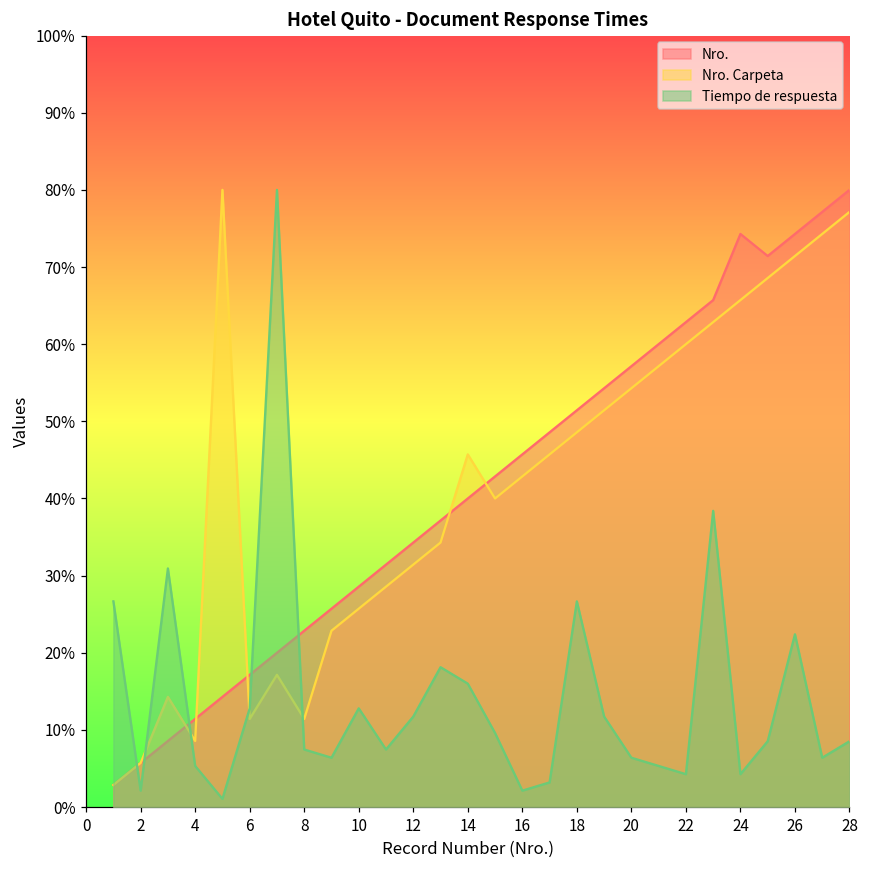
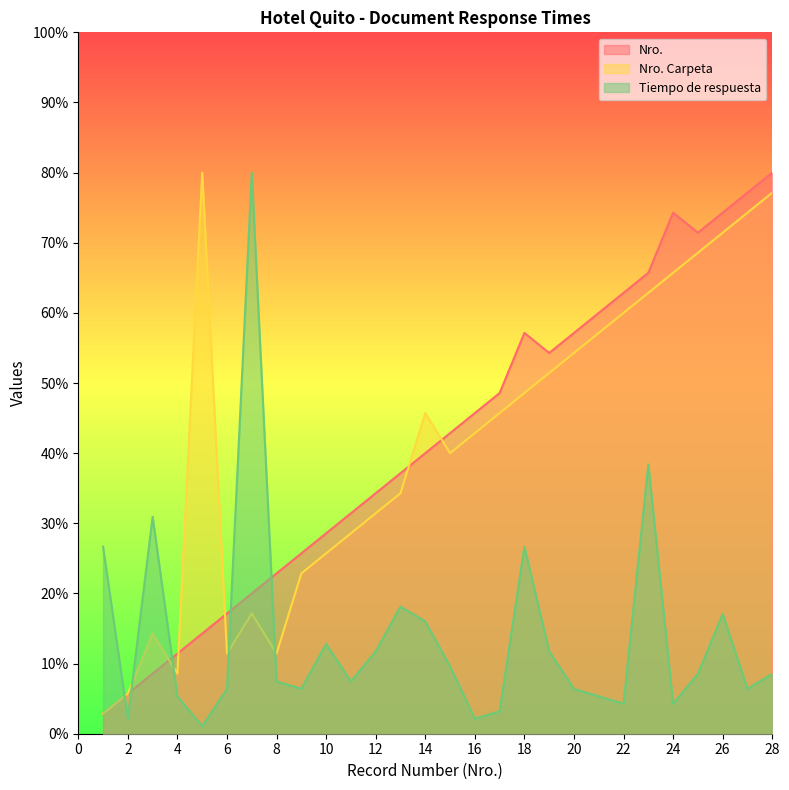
  {
    "Nro.": {
      "4": "11%",
      "6": "17%",
      "8": "23%",
      "10": "29%",
      "12": "34%",
      "14": "40%",
      "16": "46%",
-     "18": "51%",
+     "18": "57%",
      "20": "57%",
      "22": "63%",
      "24": "74%",
      "26": "74%",
      "28": "80%"
    },
    "Nro. Carpeta": {
      "4": "9%",
      "6": "11%",
      "8": "11%",
      "10": "26%",
      "12": "31%",
      "14": "46%",
      "16": "43%",
      "18": "49%",
      "20": "54%",
      "22": "60%",
      "24": "66%",
      "26": "71%",
      "28": "77%"
    },
    "Tiempo de respuesta": {
      "2": "2%",
      "4": "5%",
-     "6": "13%",
+     "6": "6%",
      "8": "7%",
      "10": "13%",
      "12": "12%",
      "14": "16%",
      "16": "2%",
      "18": "27%",
      "20": "6%",
      "22": "4%",
      "24": "4%",
-     "26": "22%",
+     "26": "17%",
      "28": "9%"
    }
  }
